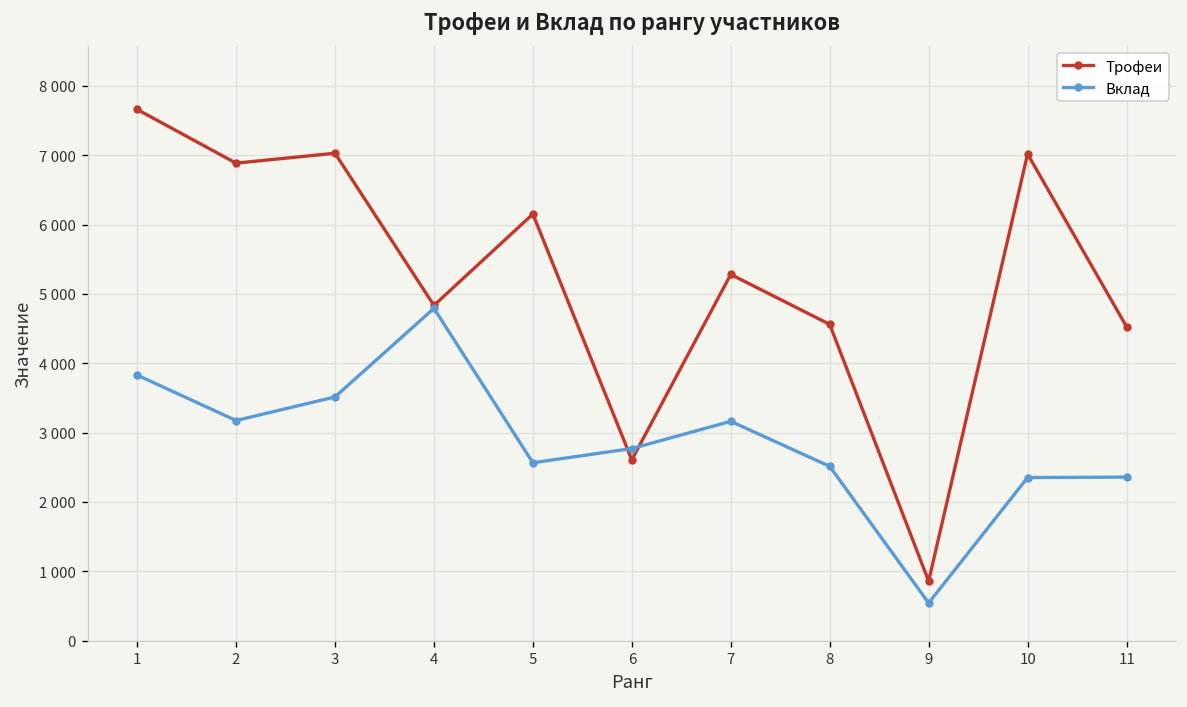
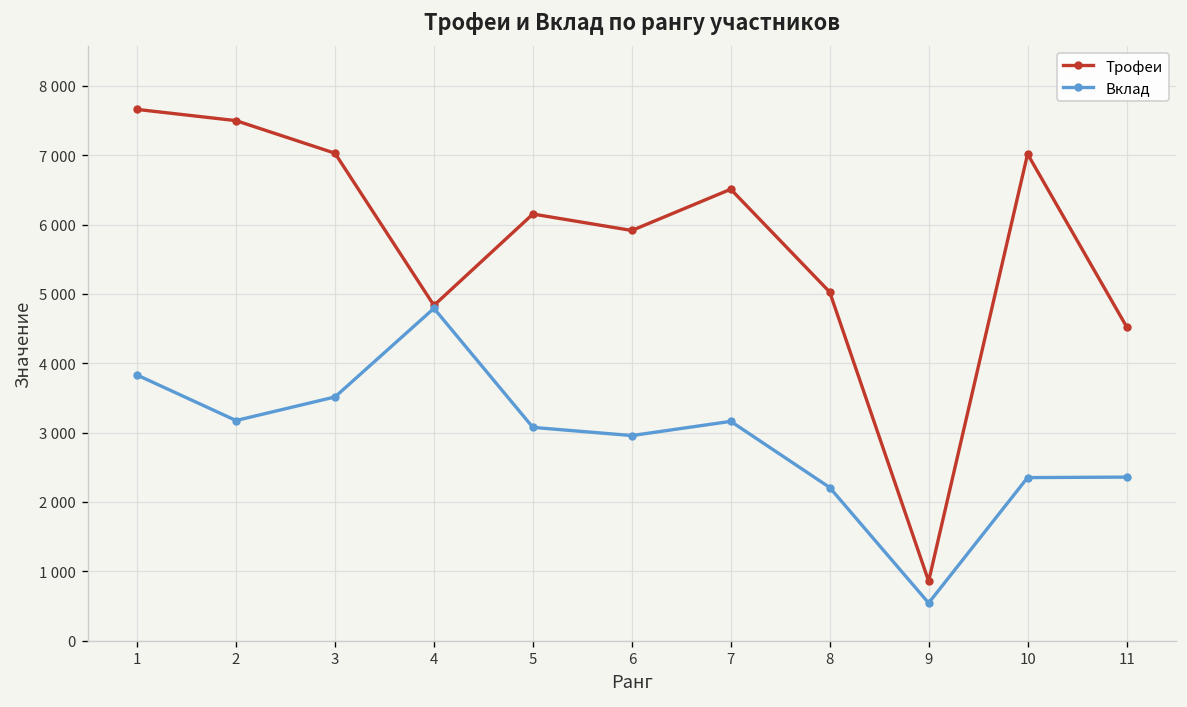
  {
    "Трофеи": {
      "1": 7700,
-     "2": 6900,
+     "2": 7500,
      "3": 7000,
      "5": 6200,
-     "6": 2600,
-     "7": 5300,
-     "8": 4600,
+     "6": 5900,
+     "7": 6500,
+     "8": 5000,
      "9": 900,
      "10": 7000,
      "11": 4500
    },
    "Вклад": {
      "1": 3800,
      "2": 3200,
      "3": 3500,
-     "5": 2600,
-     "6": 2800,
+     "5": 3100,
+     "6": 3000,
      "7": 3200,
-     "8": 2500,
+     "8": 2200,
      "9": 500,
      "10": 2400,
      "11": 2400
    }
  }
